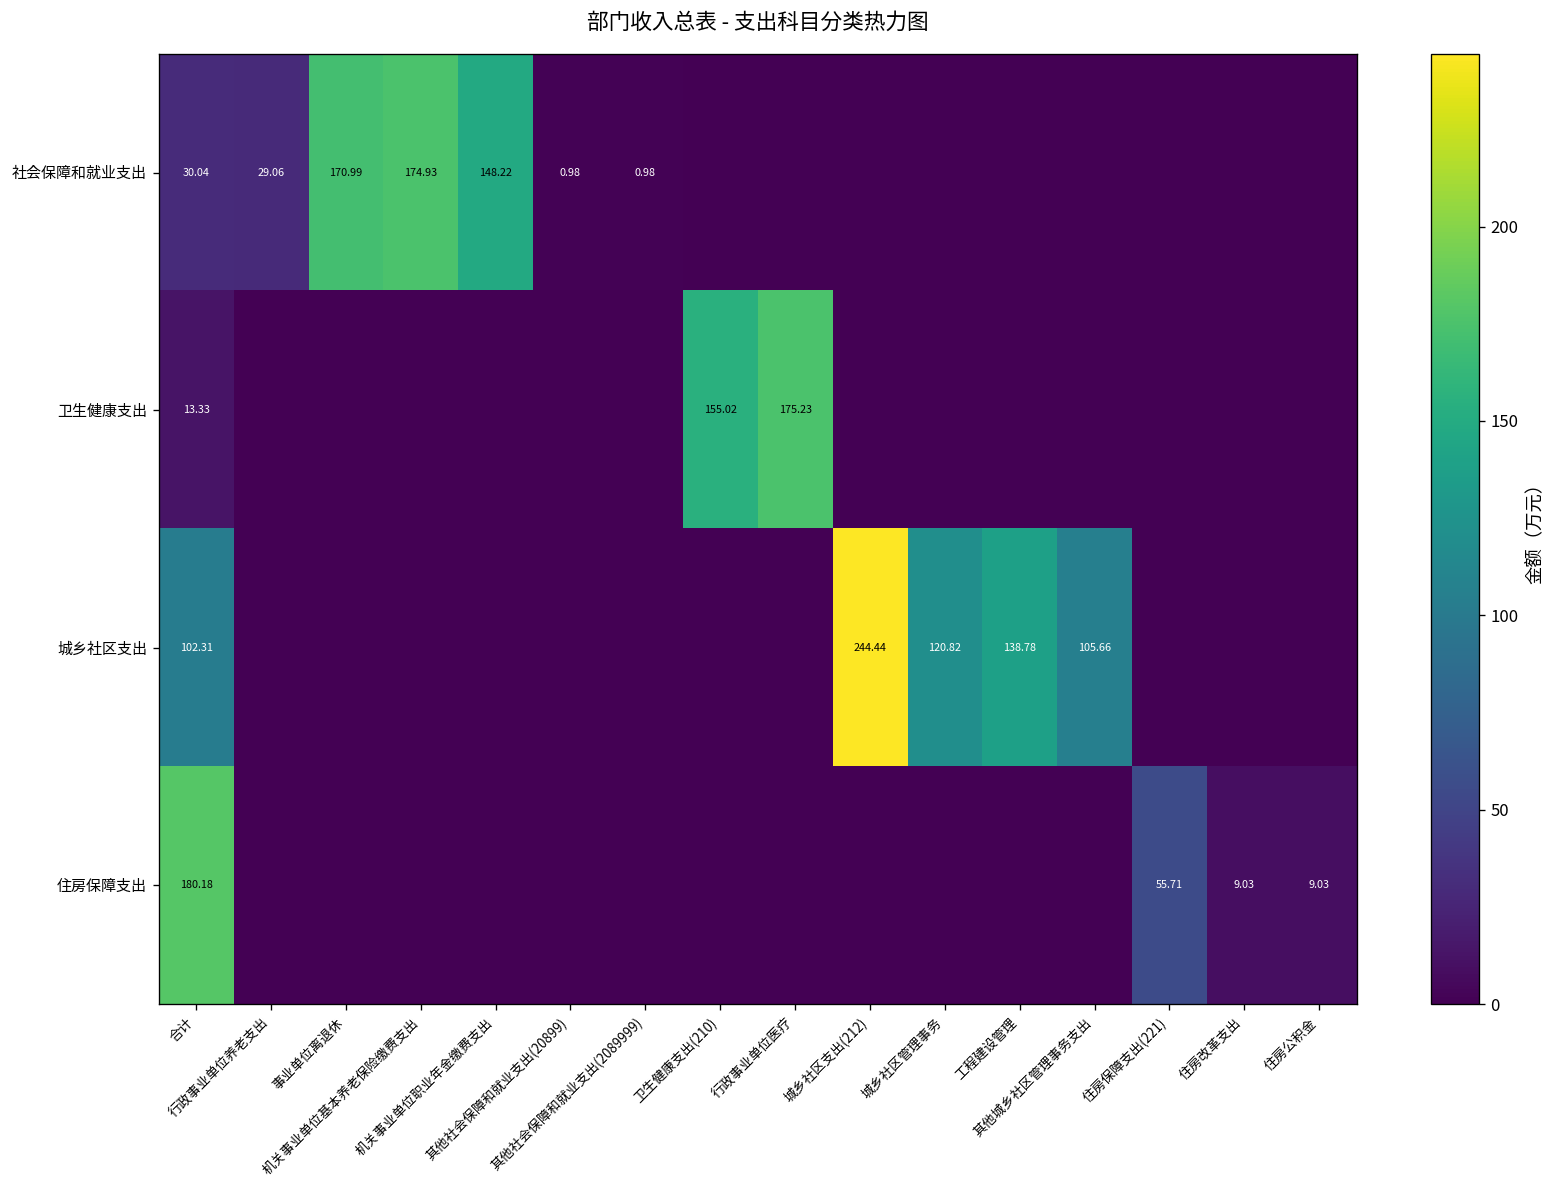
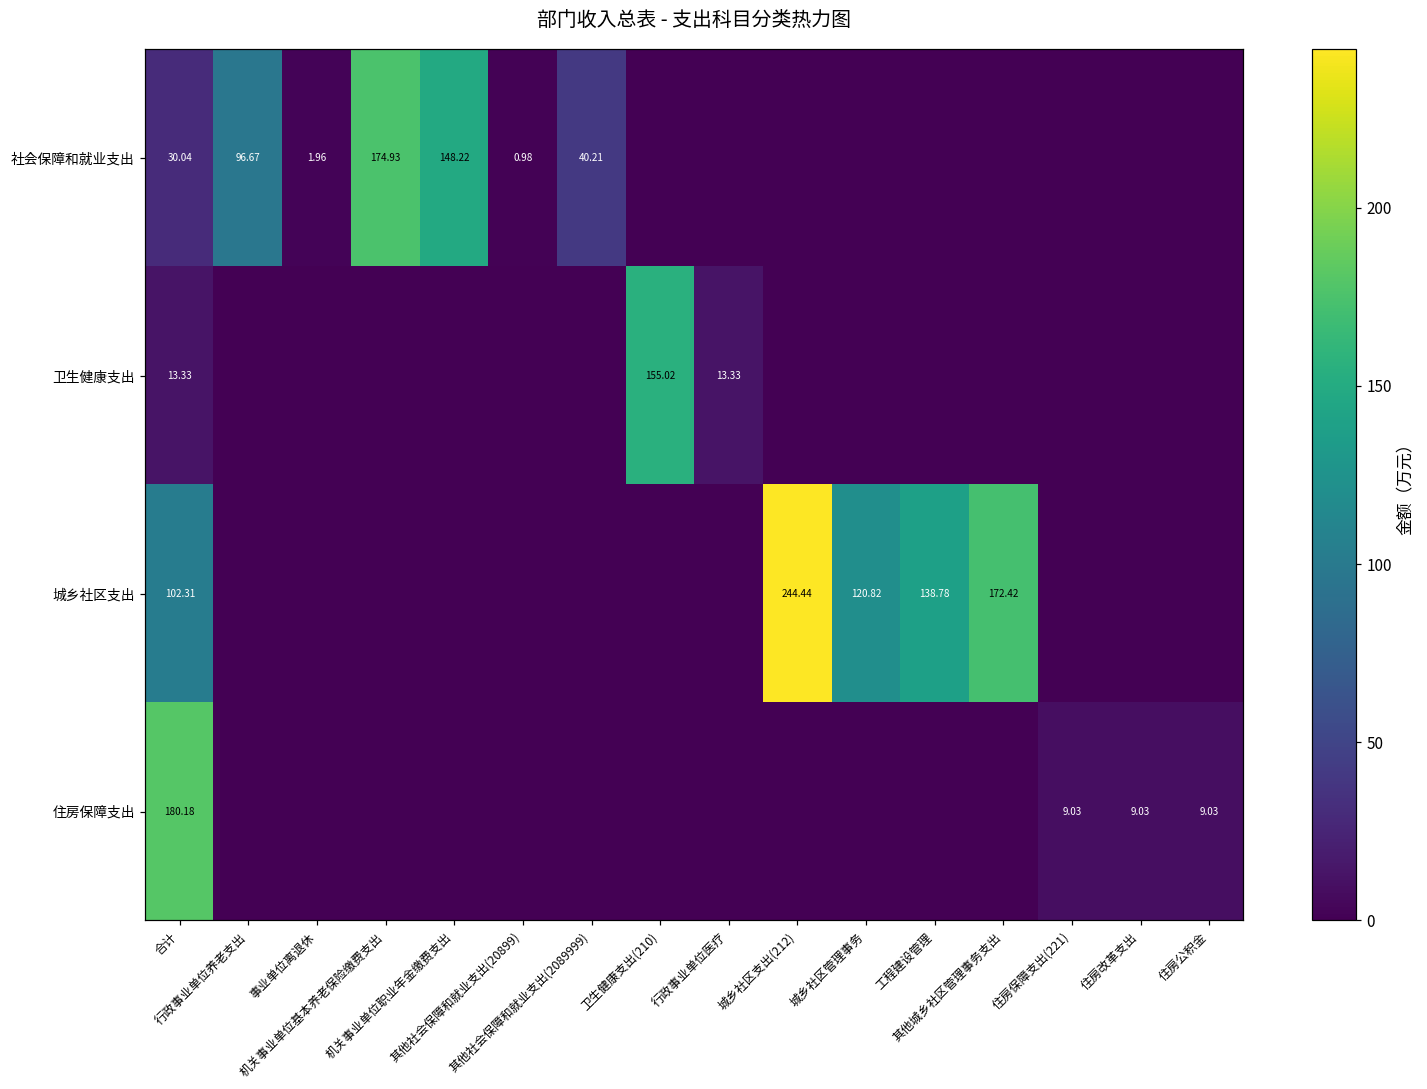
  {
    "社会保障和就业支出": {
      "合计": 30.04,
-     "行政事业单位养老支出": 29.06,
-     "事业单位离退休": 170.99,
+     "行政事业单位养老支出": 96.67,
+     "事业单位离退休": 1.96,
      "机关事业单位基本养老保险缴费支出": 174.93,
      "机关事业单位职业年金缴费支出": 148.22,
      "其他社会保障和就业支出(20899)": 0.98,
-     "其他社会保障和就业支出(2089999)": 0.98
+     "其他社会保障和就业支出(2089999)": 40.21
    },
    "卫生健康支出": {
      "合计": 13.33,
      "卫生健康支出(210)": 155.02,
-     "行政事业单位医疗": 175.23
+     "行政事业单位医疗": 13.33
    },
    "城乡社区支出": {
      "合计": 102.31,
      "城乡社区支出(212)": 244.44,
      "城乡社区管理事务": 120.82,
      "工程建设管理": 138.78,
-     "其他城乡社区管理事务支出": 105.66
+     "其他城乡社区管理事务支出": 172.42
    },
    "住房保障支出": {
      "合计": 180.18,
-     "住房保障支出(221)": 55.71,
+     "住房保障支出(221)": 9.03,
      "住房改革支出": 9.03,
      "住房公积金": 9.03
    }
  }
